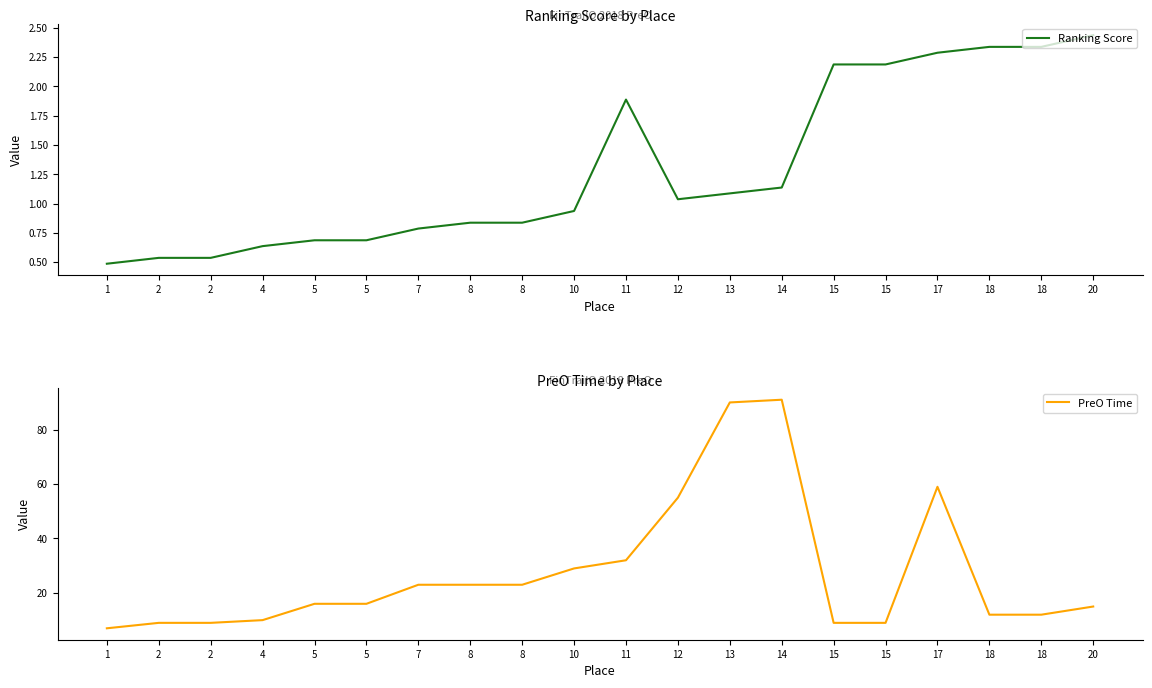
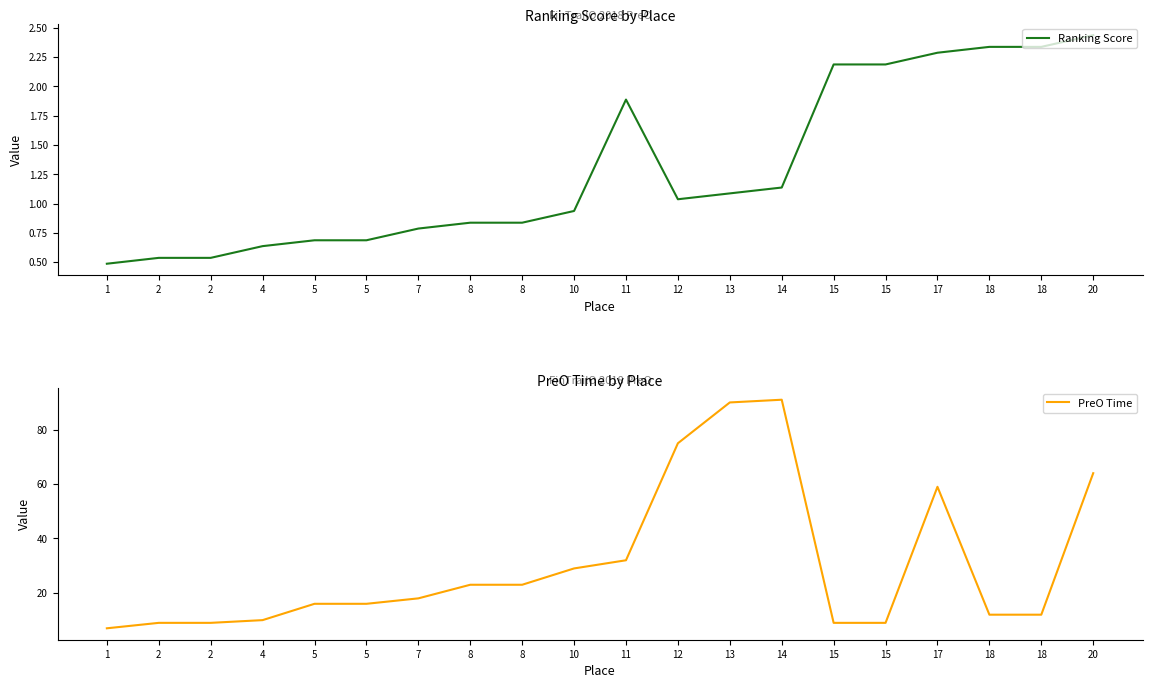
  {
    "Ranking Score by Place": {
      "1": 0.49,
      "4": 0.64,
      "7": 0.79,
      "10": 0.94,
      "11": 1.89,
      "12": 1.04,
      "13": 1.09,
      "14": 1.14,
      "17": 2.29
    },
    "PreO Time by Place": {
      "1": 7,
      "4": 10,
-     "7": 23,
+     "7": 18,
      "10": 29,
      "11": 32,
-     "12": 55,
+     "12": 75,
      "13": 90,
      "14": 91,
      "17": 59,
-     "20": 15
+     "20": 64
    }
  }
